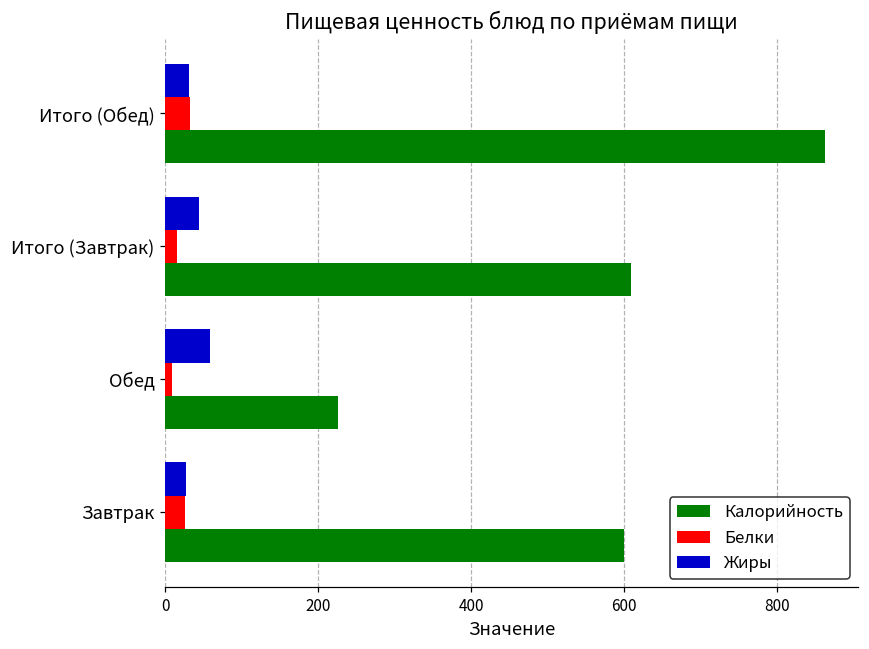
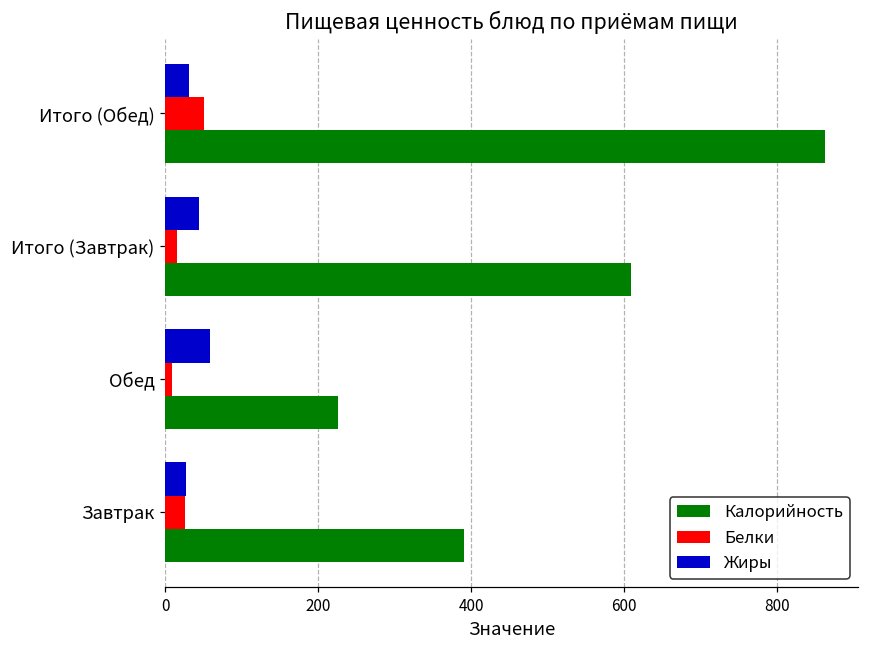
  {
    "Калорийность": {
      "Итого (Обед)": 860,
      "Итого (Завтрак)": 610,
      "Обед": 230,
-     "Завтрак": 600
+     "Завтрак": 390
    },
    "Белки": {
-     "Итого (Обед)": 30,
+     "Итого (Обед)": 50,
      "Итого (Завтрак)": 20,
      "Обед": 10,
      "Завтрак": 30
    },
    "Жиры": {
      "Итого (Обед)": 30,
      "Итого (Завтрак)": 40,
      "Обед": 60,
      "Завтрак": 30
    }
  }
